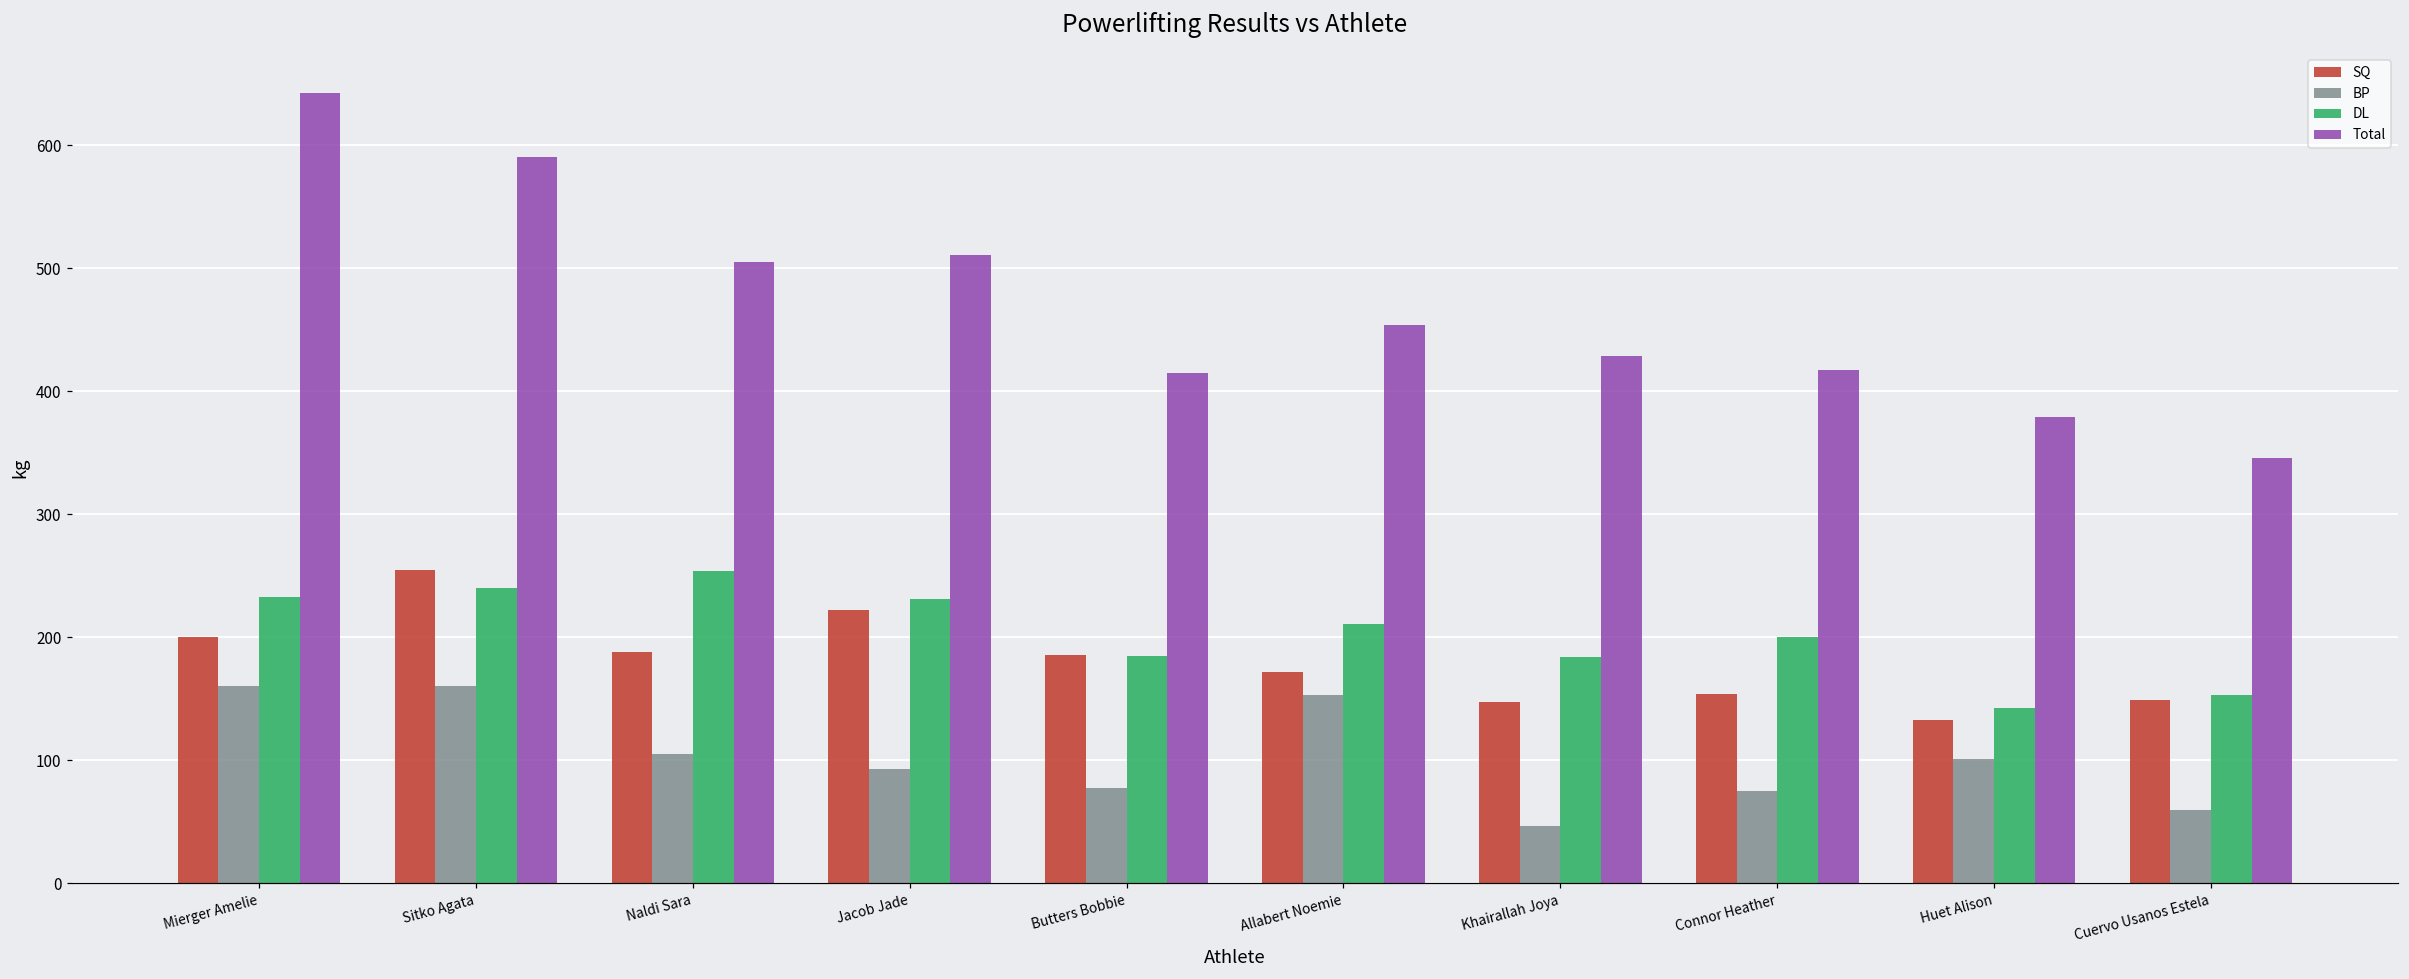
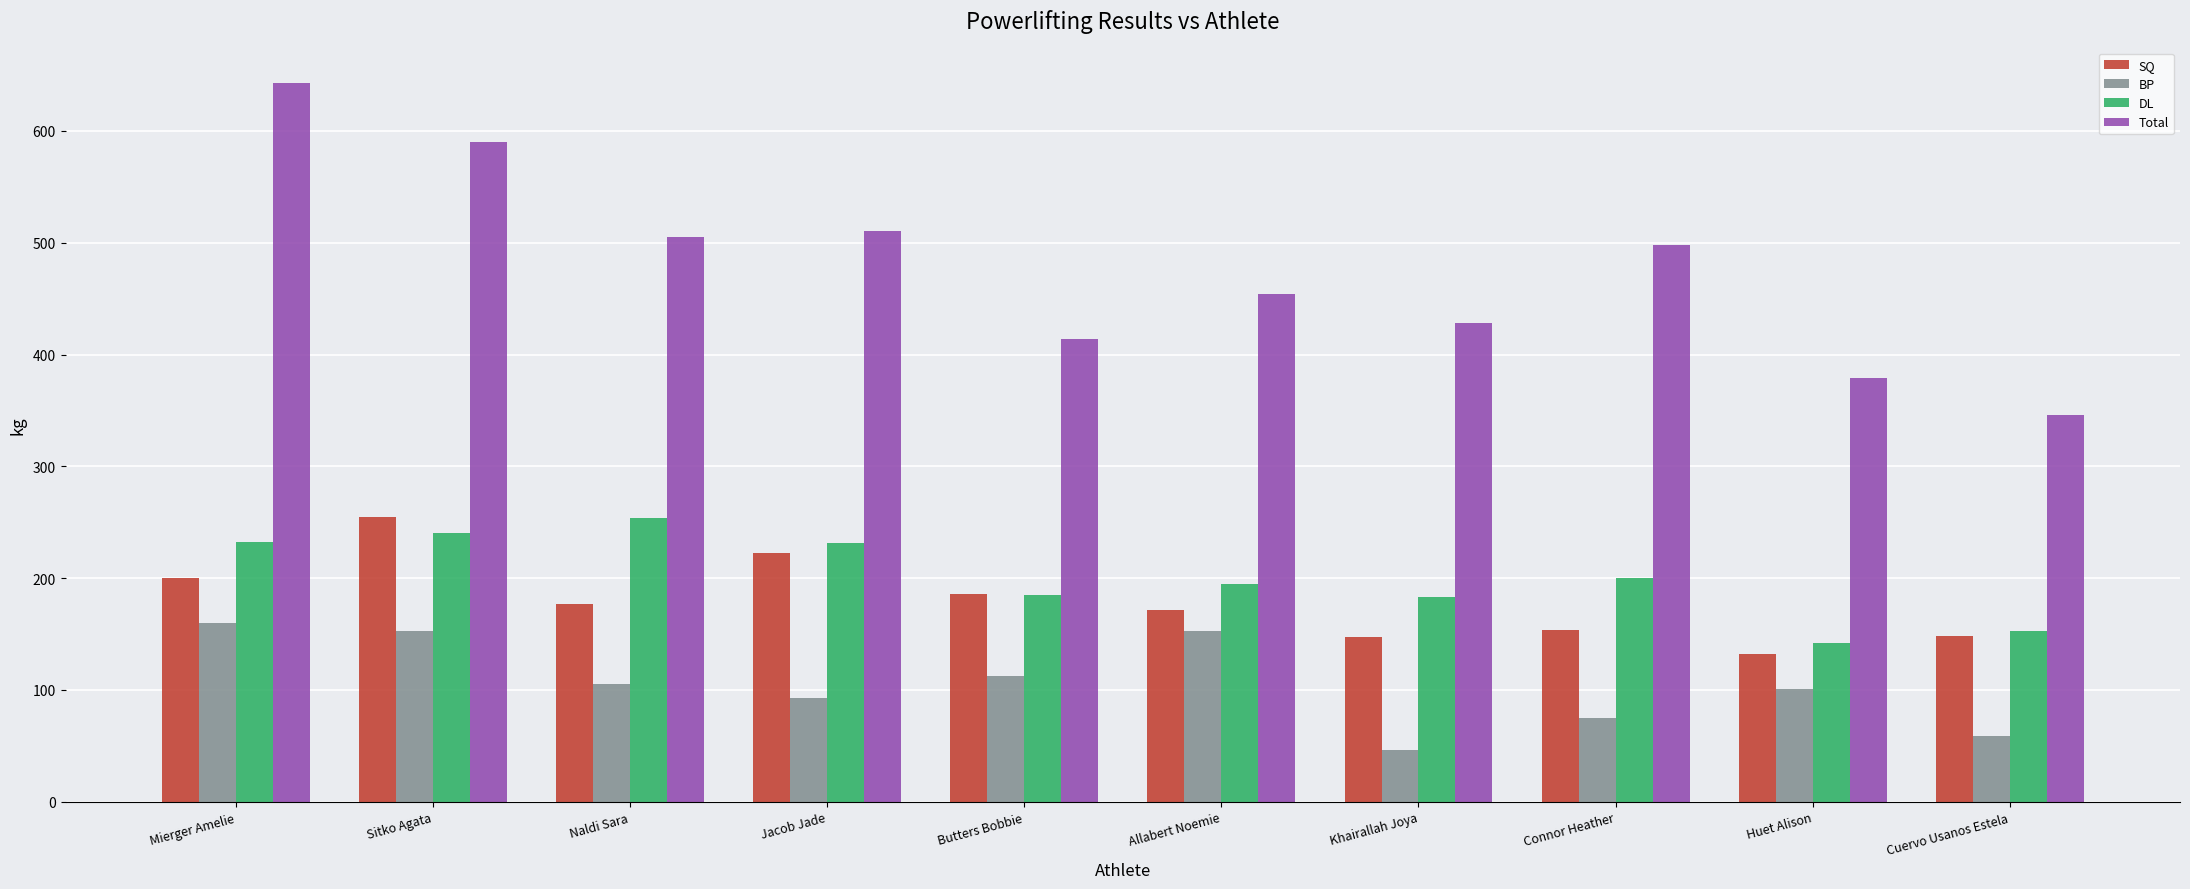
  {
    "SQ": {
      "Mierger Amelie": 200,
      "Sitko Agata": 255,
-     "Naldi Sara": 188,
+     "Naldi Sara": 177,
      "Jacob Jade": 222,
      "Butters Bobbie": 186,
      "Allabert Noemie": 172,
      "Khairallah Joya": 148,
      "Connor Heather": 154,
      "Huet Alison": 133,
      "Cuervo Usanos Estela": 149
    },
    "BP": {
      "Mierger Amelie": 160,
-     "Sitko Agata": 161,
+     "Sitko Agata": 153,
      "Naldi Sara": 105,
      "Jacob Jade": 93,
-     "Butters Bobbie": 78,
+     "Butters Bobbie": 113,
      "Allabert Noemie": 153,
      "Khairallah Joya": 46,
      "Connor Heather": 75,
      "Huet Alison": 101,
      "Cuervo Usanos Estela": 59
    },
    "DL": {
      "Mierger Amelie": 233,
      "Sitko Agata": 240,
      "Naldi Sara": 254,
      "Jacob Jade": 231,
      "Butters Bobbie": 185,
-     "Allabert Noemie": 211,
+     "Allabert Noemie": 195,
      "Khairallah Joya": 184,
      "Connor Heather": 200,
      "Huet Alison": 142,
      "Cuervo Usanos Estela": 153
    },
    "Total": {
      "Mierger Amelie": 643,
      "Sitko Agata": 591,
      "Naldi Sara": 505,
      "Jacob Jade": 511,
      "Butters Bobbie": 414,
      "Allabert Noemie": 454,
      "Khairallah Joya": 429,
-     "Connor Heather": 418,
+     "Connor Heather": 498,
      "Huet Alison": 379,
      "Cuervo Usanos Estela": 346
    }
  }
